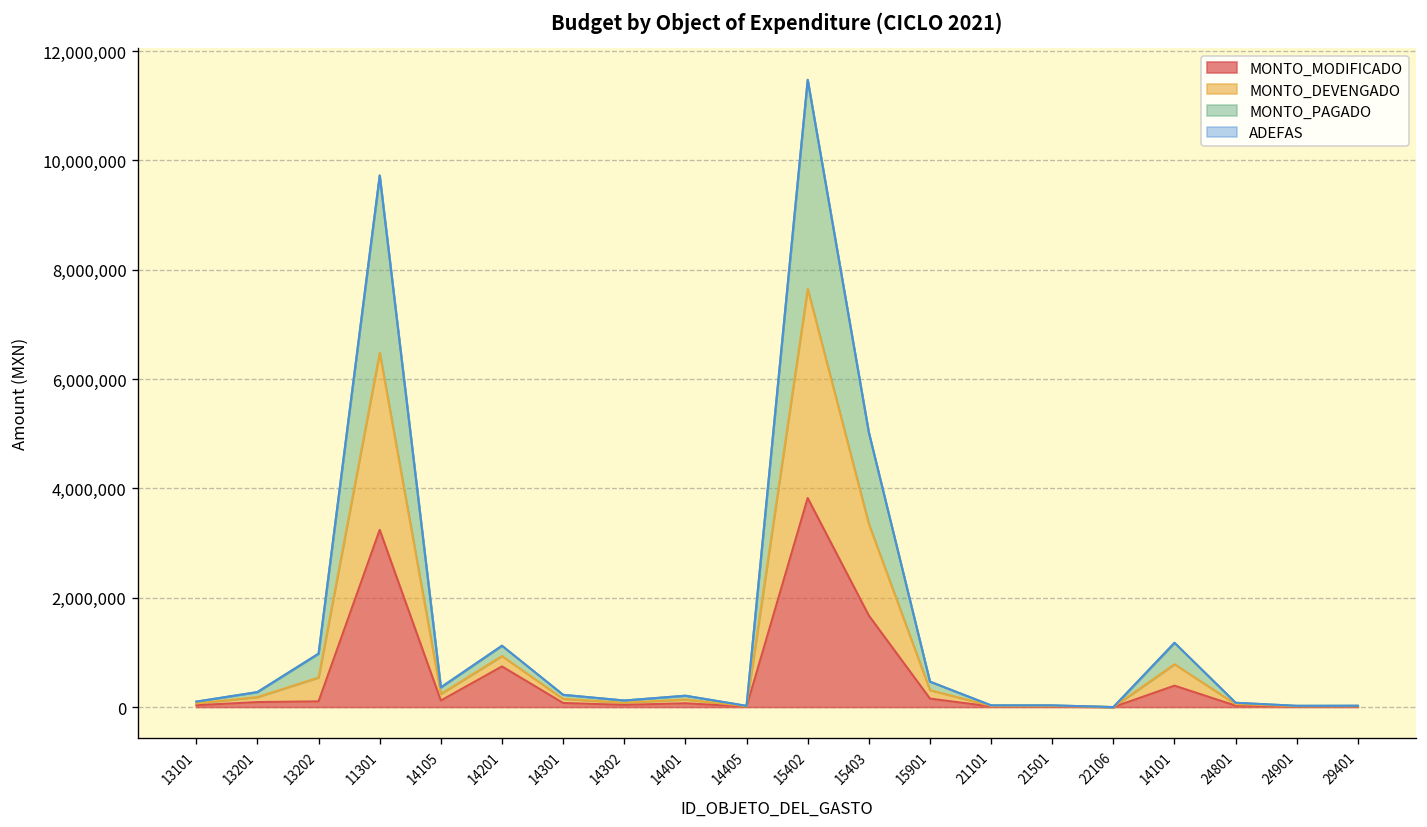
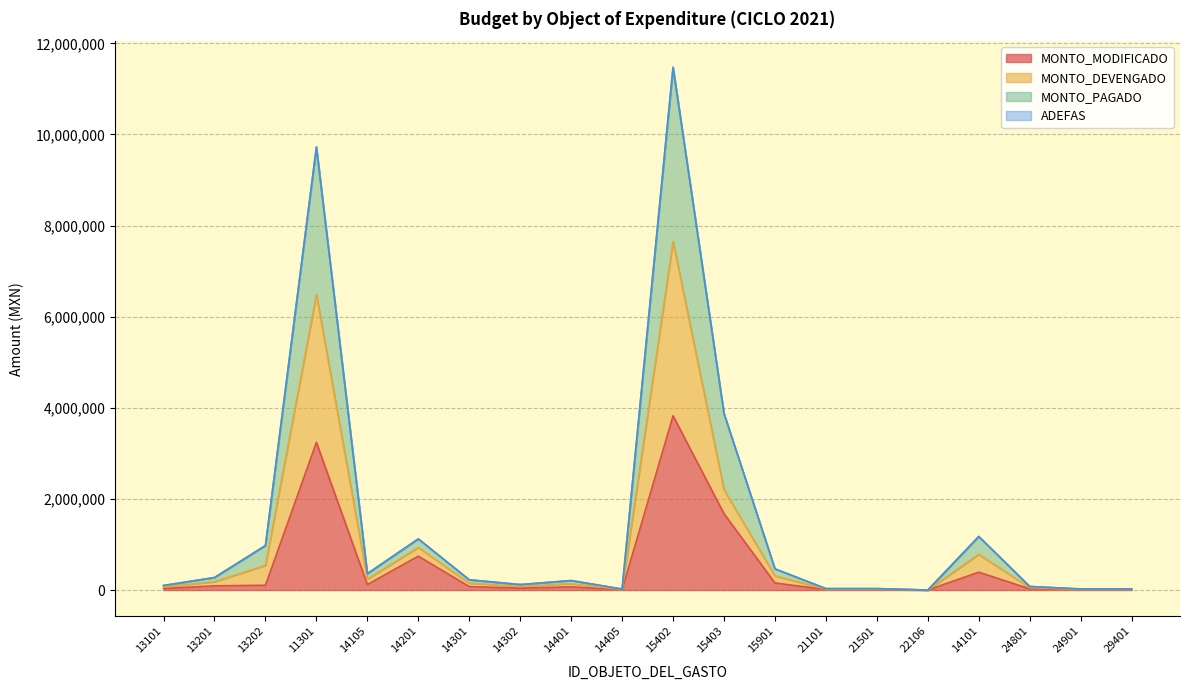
  {
    "MONTO_MODIFICADO": {
      "13201": "100,000",
      "13202": "100,000",
      "11301": "3,200,000",
      "14105": "100,000",
      "14201": "700,000",
      "14301": "100,000",
      "14401": "100,000",
      "15402": "3,800,000",
      "15403": "1,700,000",
      "15901": "200,000",
      "14101": "400,000"
    },
    "MONTO_DEVENGADO": {
      "13201": "100,000",
      "13202": "400,000",
      "11301": "3,200,000",
      "14105": "100,000",
      "14201": "200,000",
      "14301": "100,000",
      "14401": "100,000",
      "15402": "3,800,000",
-     "15403": "1,700,000",
+     "15403": "500,000",
      "15901": "200,000",
      "14101": "400,000"
    }
  }
